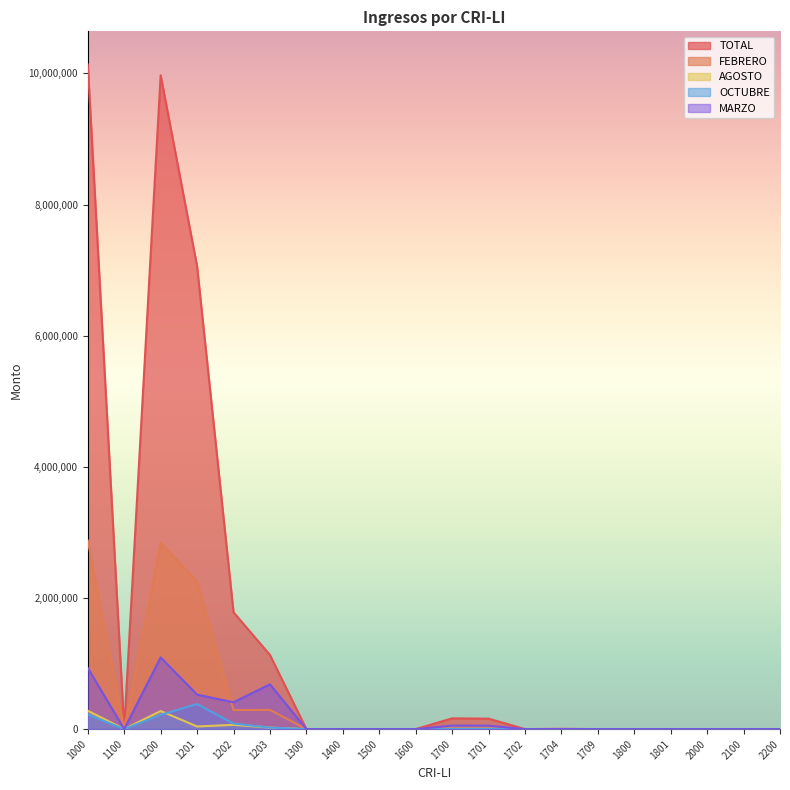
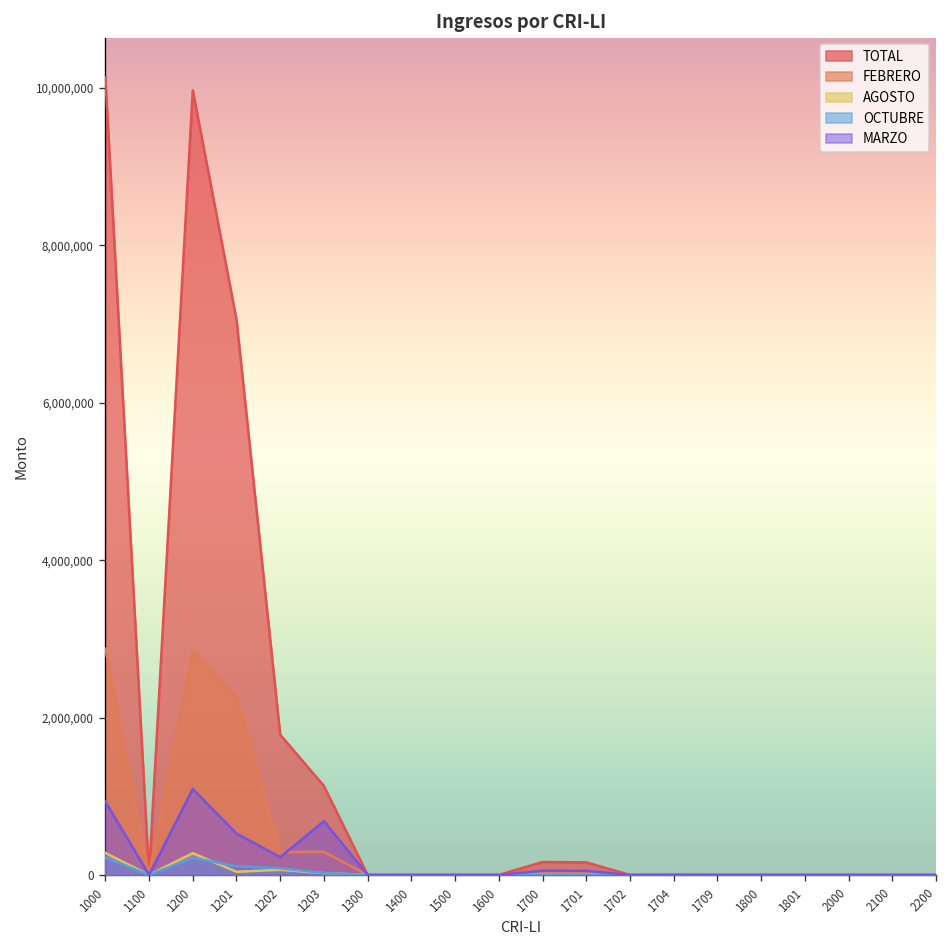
  {
    "AGOSTO": {
      "1000": "300,000",
      "1200": "300,000",
      "1201": "0"
    },
    "OCTUBRE": {
      "1000": "200,000",
      "1200": "200,000",
-     "1201": "400,000"
+     "1201": "100,000"
    },
    "MARZO": {
      "1000": "900,000",
      "1200": "1,100,000",
      "1201": "500,000",
-     "1202": "400,000",
+     "1202": "200,000",
      "1203": "700,000"
    }
  }
